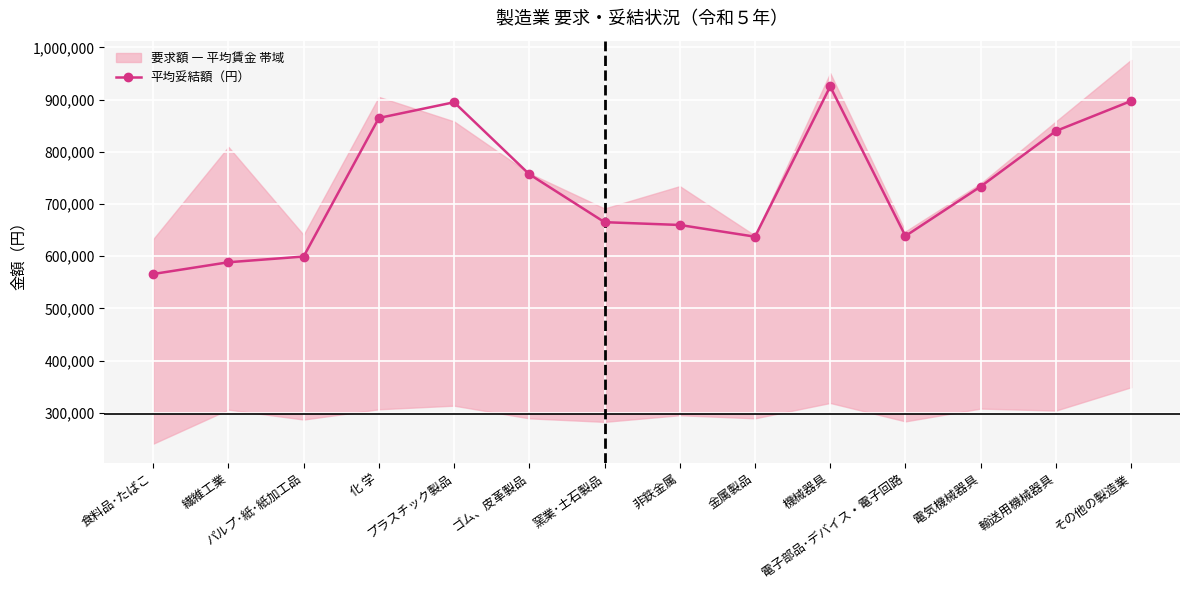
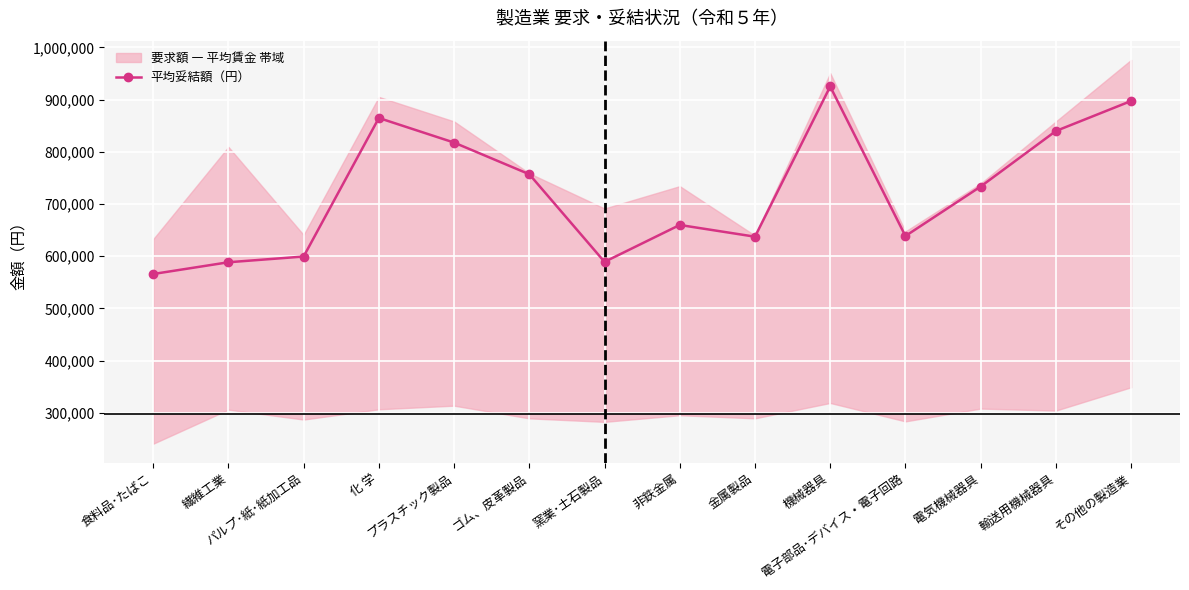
  {
    "平均妥結額（円）": {
      "食料品･たばこ": "570,000",
      "繊維工業": "590,000",
      "パルプ･紙･紙加工品": "600,000",
      "化 学": "860,000",
-     "プラスチック製品": "890,000",
-     "窯業･土石製品": "670,000",
+     "プラスチック製品": "820,000",
+     "窯業･土石製品": "590,000",
      "非鉄金属": "660,000",
      "機械器具": "930,000",
      "電子部品･デバイス・電子回路": "640,000",
      "電気機械器具": "730,000",
      "輸送用機械器具": "840,000",
      "その他の製造業": "900,000"
    }
  }
